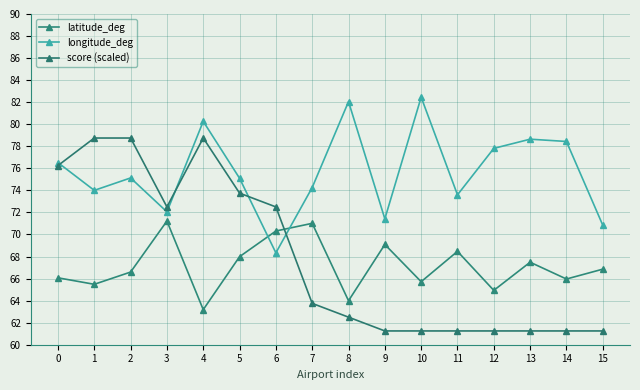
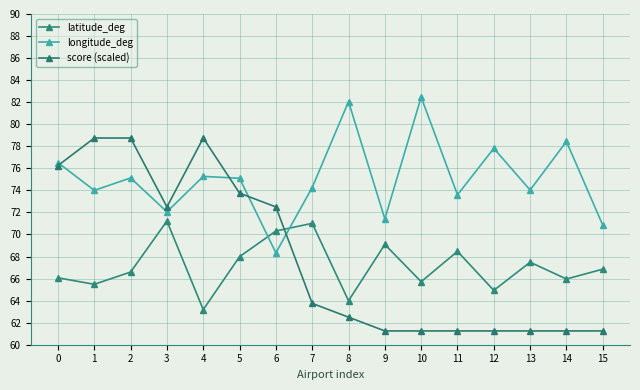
  {
    "longitude_deg": {
      "0": 76.5,
      "1": 74.0,
      "2": 75.1,
      "3": 72.1,
-     "4": 80.3,
+     "4": 75.3,
      "5": 75.1,
      "6": 68.3,
      "7": 74.3,
      "8": 82.1,
      "9": 71.4,
      "10": 82.5,
      "11": 73.6,
      "12": 77.8,
-     "13": 78.6,
+     "13": 74.0,
      "14": 78.4,
      "15": 70.8
    }
  }
